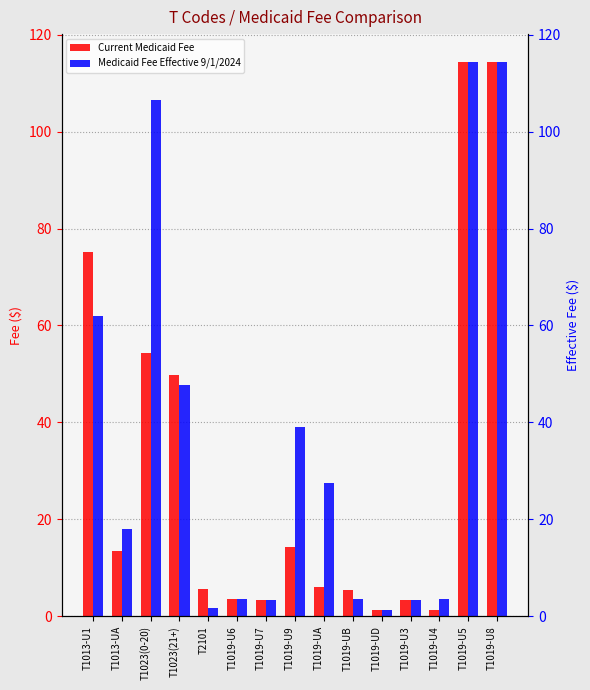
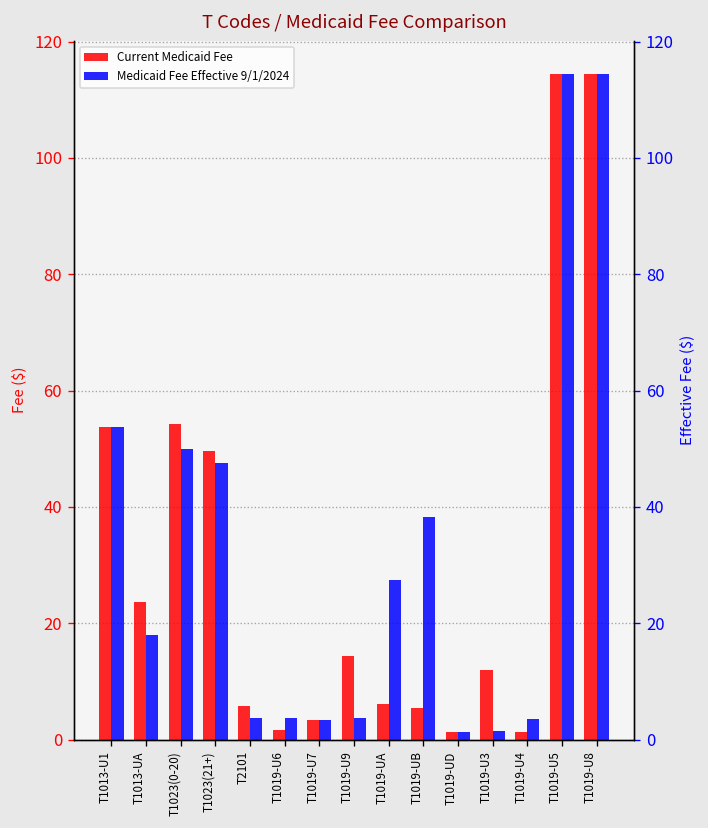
  {
    "Current Medicaid Fee": {
-     "T1013-U1": 75,
-     "T1013-UA": 13,
+     "T1013-U1": 54,
+     "T1013-UA": 24,
      "T1023(0-20)": 54,
      "T1023(21+)": 50,
      "T2101": 6,
-     "T1019-U6": 4,
+     "T1019-U6": 2,
      "T1019-U7": 3,
      "T1019-U9": 14,
      "T1019-UA": 6,
      "T1019-UB": 5,
      "T1019-UD": 1,
-     "T1019-U3": 3,
+     "T1019-U3": 12,
      "T1019-U4": 1,
      "T1019-U5": 114,
      "T1019-U8": 114
    },
    "Medicaid Fee Effective 9/1/2024": {
-     "T1013-U1": 62,
+     "T1013-U1": 54,
      "T1013-UA": 18,
-     "T1023(0-20)": 107,
+     "T1023(0-20)": 50,
      "T1023(21+)": 48,
-     "T2101": 2,
+     "T2101": 4,
      "T1019-U6": 4,
      "T1019-U7": 3,
-     "T1019-U9": 39,
+     "T1019-U9": 4,
      "T1019-UA": 27,
-     "T1019-UB": 4,
+     "T1019-UB": 38,
      "T1019-UD": 1,
-     "T1019-U3": 3,
+     "T1019-U3": 2,
      "T1019-U4": 4,
      "T1019-U5": 114,
      "T1019-U8": 114
    }
  }
